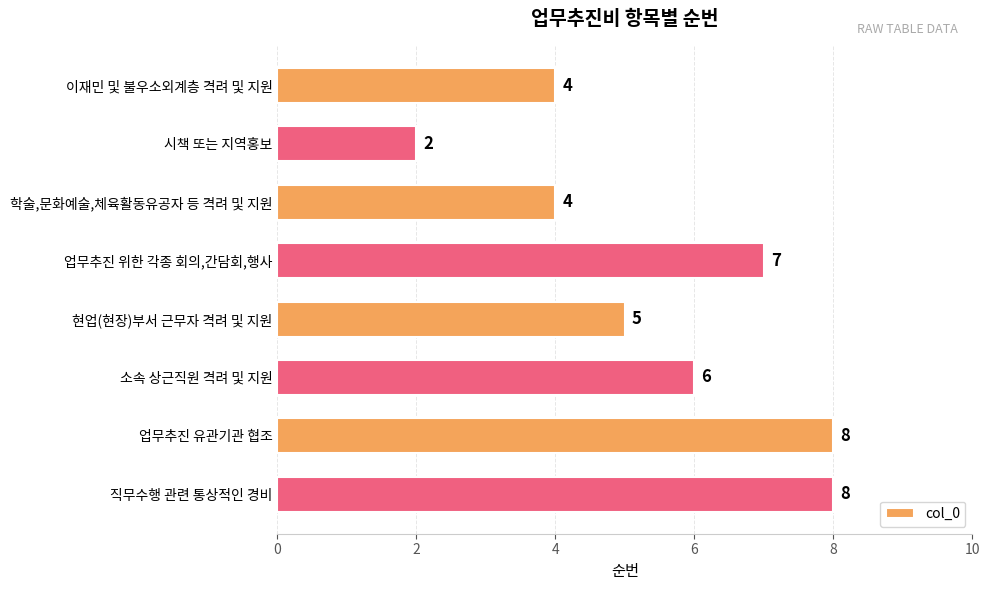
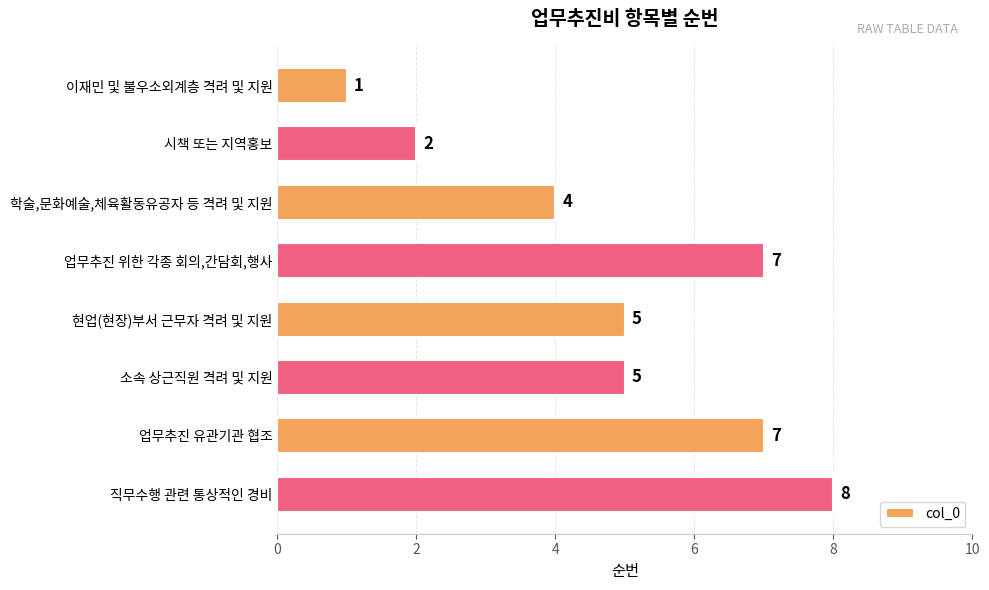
  {
-   "이재민 및 불우소외계층 격려 및 지원": 4,
+   "이재민 및 불우소외계층 격려 및 지원": 1,
    "시책 또는 지역홍보": 2,
    "학술,문화예술,체육활동유공자 등 격려 및 지원": 4,
    "업무추진 위한 각종 회의,간담회,행사": 7,
    "현업(현장)부서 근무자 격려 및 지원": 5,
-   "소속 상근직원 격려 및 지원": 6,
-   "업무추진 유관기관 협조": 8,
+   "소속 상근직원 격려 및 지원": 5,
+   "업무추진 유관기관 협조": 7,
    "직무수행 관련 통상적인 경비": 8
  }
